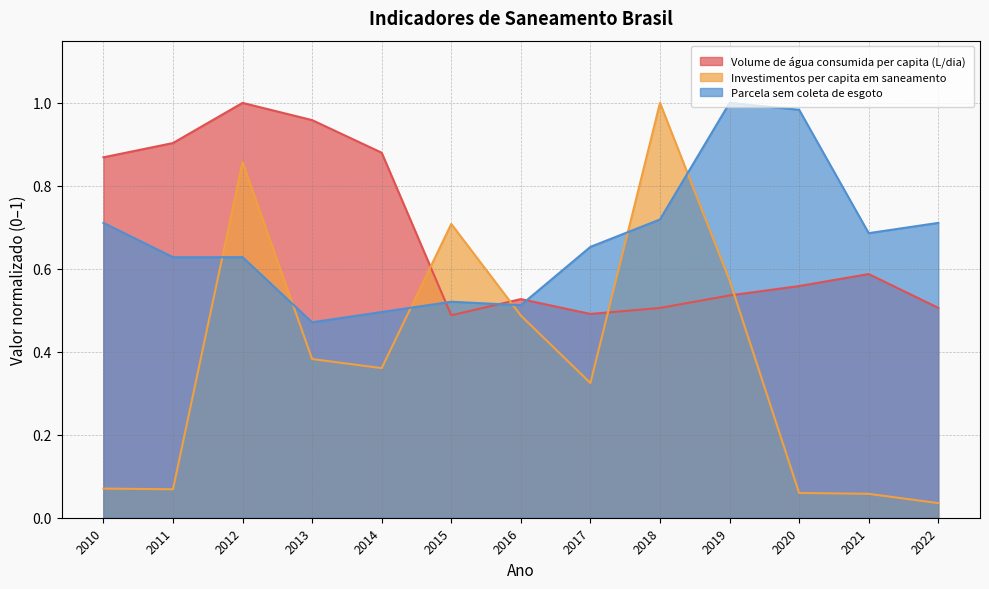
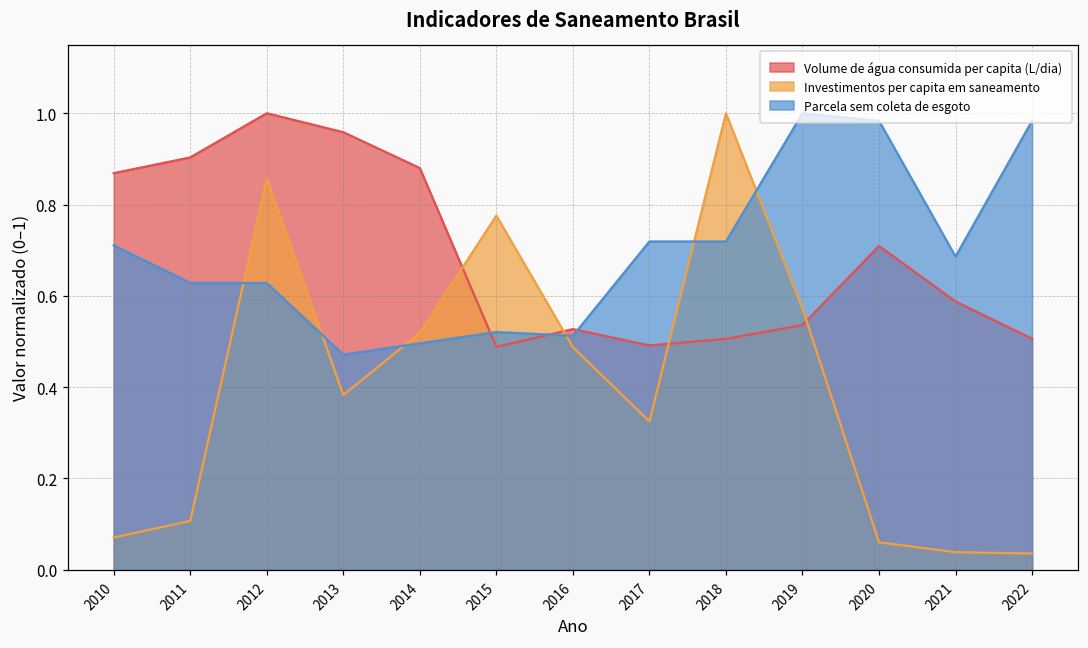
  {
    "Volume de água consumida per capita (L/dia)": {
      "2010": 0.87,
      "2011": 0.90,
      "2012": 1.00,
      "2013": 0.96,
      "2014": 0.88,
      "2015": 0.49,
      "2016": 0.53,
      "2017": 0.49,
      "2018": 0.51,
      "2019": 0.54,
-     "2020": 0.56,
+     "2020": 0.71,
      "2021": 0.59,
      "2022": 0.51
    },
    "Investimentos per capita em saneamento": {
      "2010": 0.07,
-     "2011": 0.07,
+     "2011": 0.11,
      "2012": 0.86,
      "2013": 0.38,
-     "2014": 0.36,
-     "2015": 0.71,
+     "2014": 0.52,
+     "2015": 0.78,
      "2016": 0.49,
      "2017": 0.32,
      "2018": 1.00,
      "2019": 0.57,
      "2020": 0.06,
-     "2021": 0.06,
+     "2021": 0.04,
      "2022": 0.04
    },
    "Parcela sem coleta de esgoto": {
      "2010": 0.71,
      "2011": 0.63,
      "2012": 0.63,
      "2013": 0.47,
      "2014": 0.50,
      "2015": 0.52,
      "2016": 0.51,
-     "2017": 0.65,
+     "2017": 0.72,
      "2018": 0.72,
      "2020": 0.98,
      "2021": 0.69,
-     "2022": 0.71
+     "2022": 0.98
    }
  }
